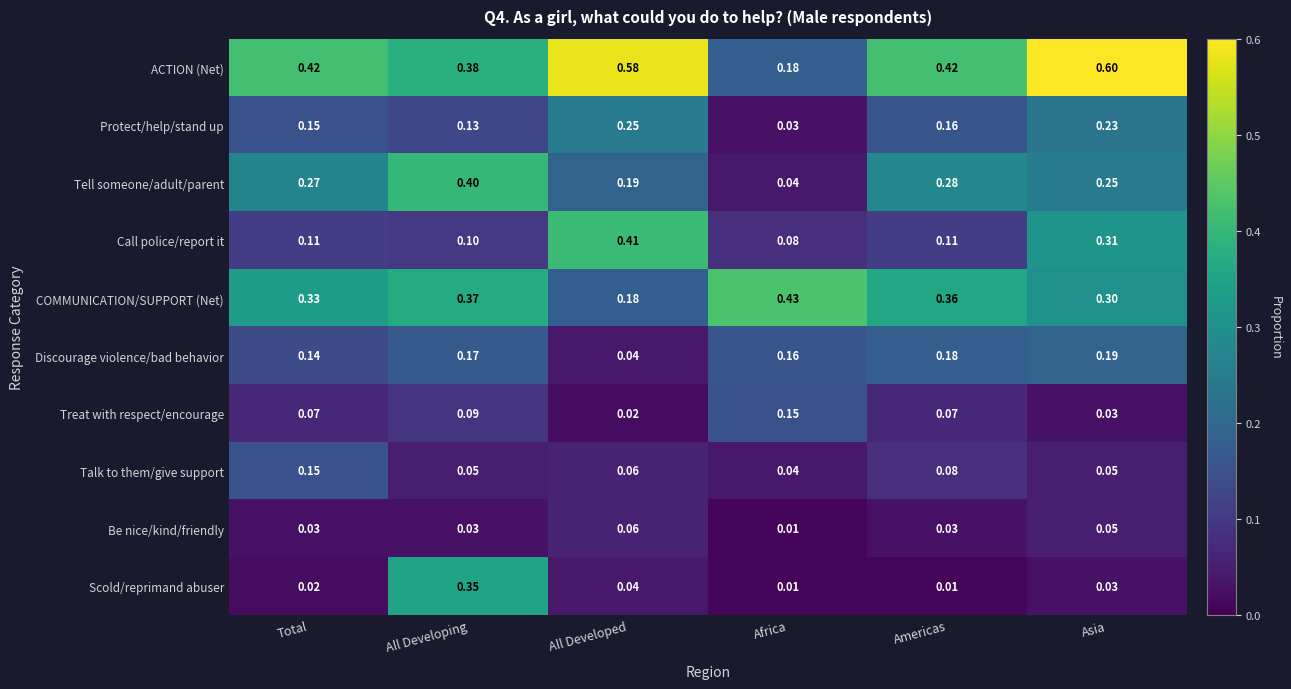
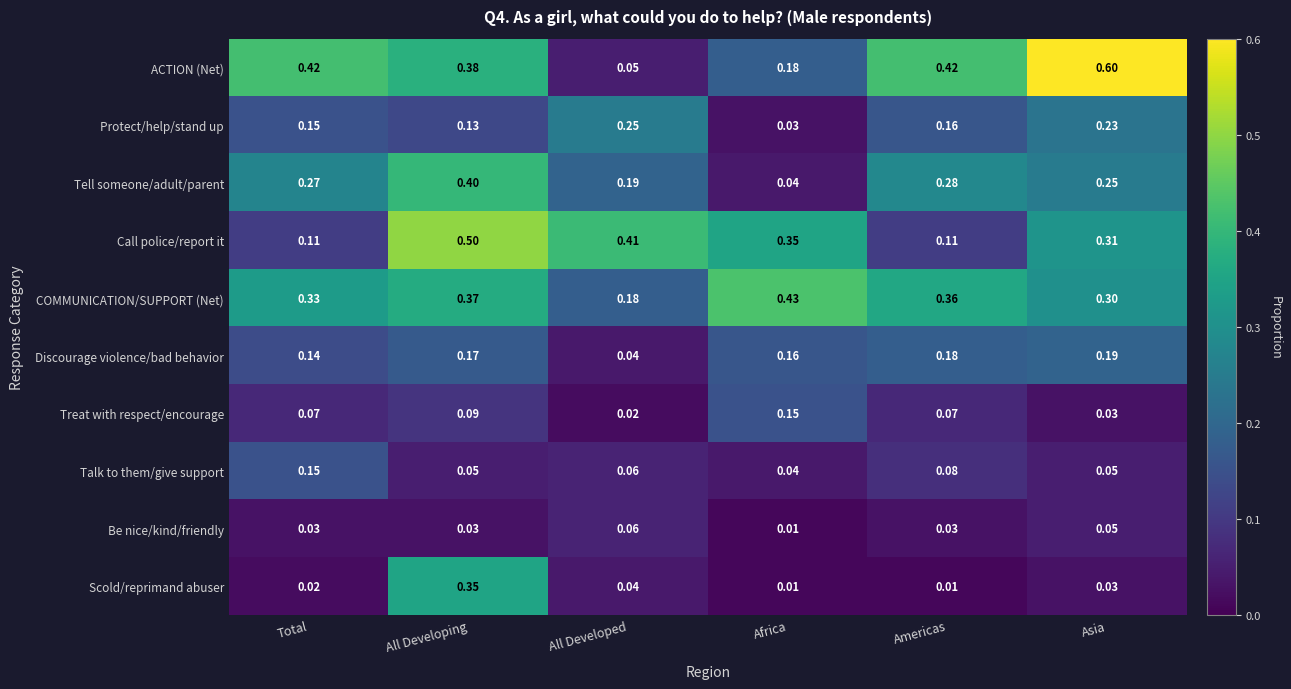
  {
    "ACTION (Net)": {
      "Total": 0.42,
      "All Developing": 0.38,
-     "All Developed": 0.58,
+     "All Developed": 0.05,
      "Africa": 0.18,
      "Americas": 0.42,
      "Asia": 0.60
    },
    "Protect/help/stand up": {
      "Total": 0.15,
      "All Developing": 0.13,
      "All Developed": 0.25,
      "Africa": 0.03,
      "Americas": 0.16,
      "Asia": 0.23
    },
    "Tell someone/adult/parent": {
      "Total": 0.27,
      "All Developing": 0.40,
      "All Developed": 0.19,
      "Africa": 0.04,
      "Americas": 0.28,
      "Asia": 0.25
    },
    "Call police/report it": {
      "Total": 0.11,
-     "All Developing": 0.10,
+     "All Developing": 0.50,
      "All Developed": 0.41,
-     "Africa": 0.08,
+     "Africa": 0.35,
      "Americas": 0.11,
      "Asia": 0.31
    },
    "COMMUNICATION/SUPPORT (Net)": {
      "Total": 0.33,
      "All Developing": 0.37,
      "All Developed": 0.18,
      "Africa": 0.43,
      "Americas": 0.36,
      "Asia": 0.30
    },
    "Discourage violence/bad behavior": {
      "Total": 0.14,
      "All Developing": 0.17,
      "All Developed": 0.04,
      "Africa": 0.16,
      "Americas": 0.18,
      "Asia": 0.19
    },
    "Treat with respect/encourage": {
      "Total": 0.07,
      "All Developing": 0.09,
      "All Developed": 0.02,
      "Africa": 0.15,
      "Americas": 0.07,
      "Asia": 0.03
    },
    "Talk to them/give support": {
      "Total": 0.15,
      "All Developing": 0.05,
      "All Developed": 0.06,
      "Africa": 0.04,
      "Americas": 0.08,
      "Asia": 0.05
    },
    "Be nice/kind/friendly": {
      "Total": 0.03,
      "All Developing": 0.03,
      "All Developed": 0.06,
      "Africa": 0.01,
      "Americas": 0.03,
      "Asia": 0.05
    },
    "Scold/reprimand abuser": {
      "Total": 0.02,
      "All Developing": 0.35,
      "All Developed": 0.04,
      "Africa": 0.01,
      "Americas": 0.01,
      "Asia": 0.03
    }
  }
